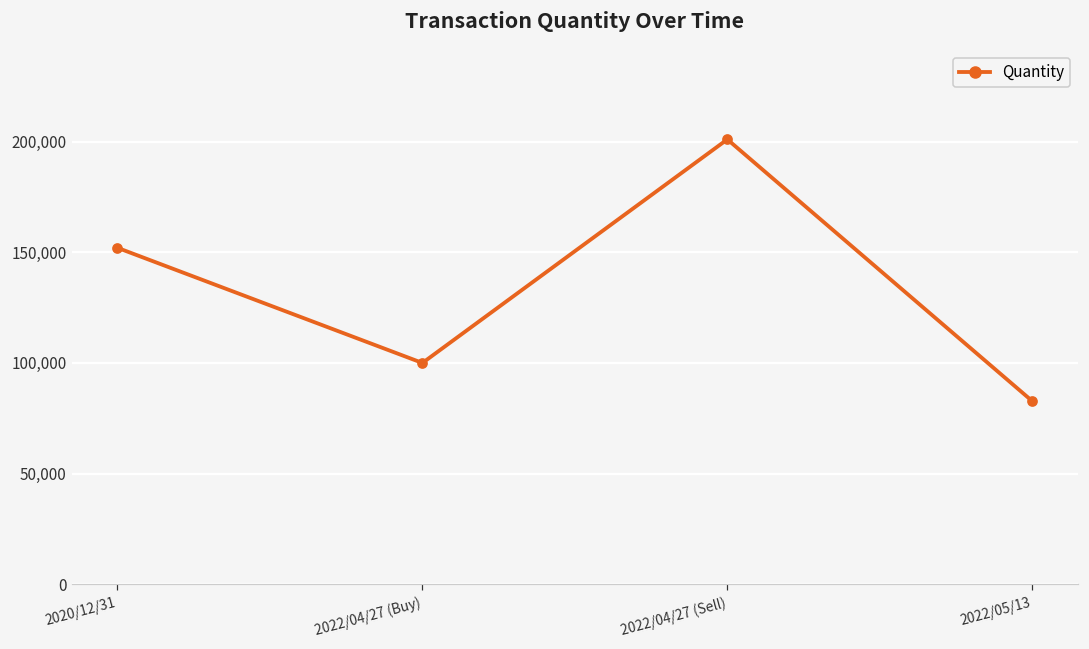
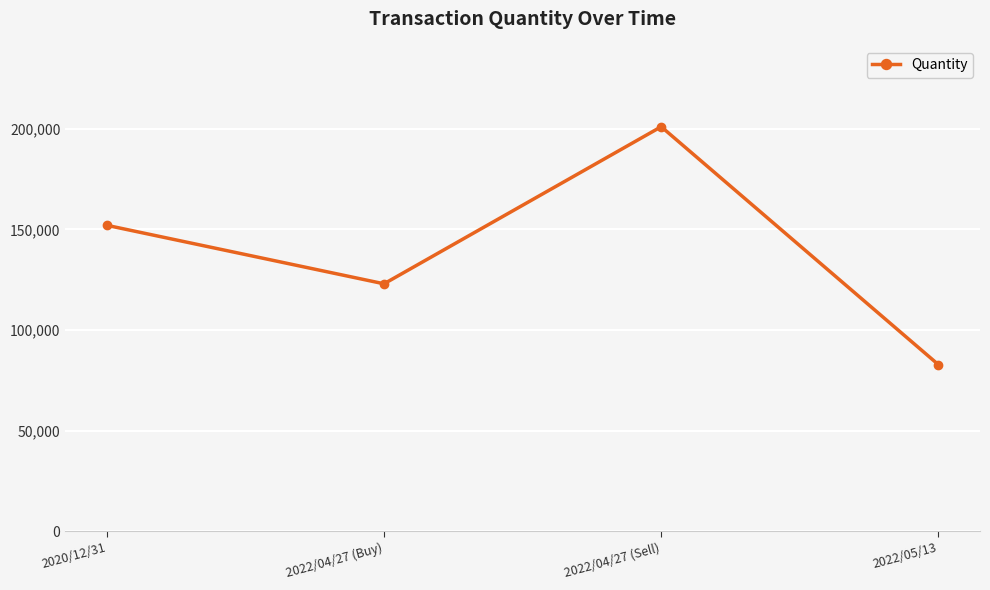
  {
    "2020/12/31": "152,000",
-   "2022/04/27 (Buy)": "100,000",
+   "2022/04/27 (Buy)": "123,000",
    "2022/04/27 (Sell)": "201,000",
    "2022/05/13": "83,000"
  }
